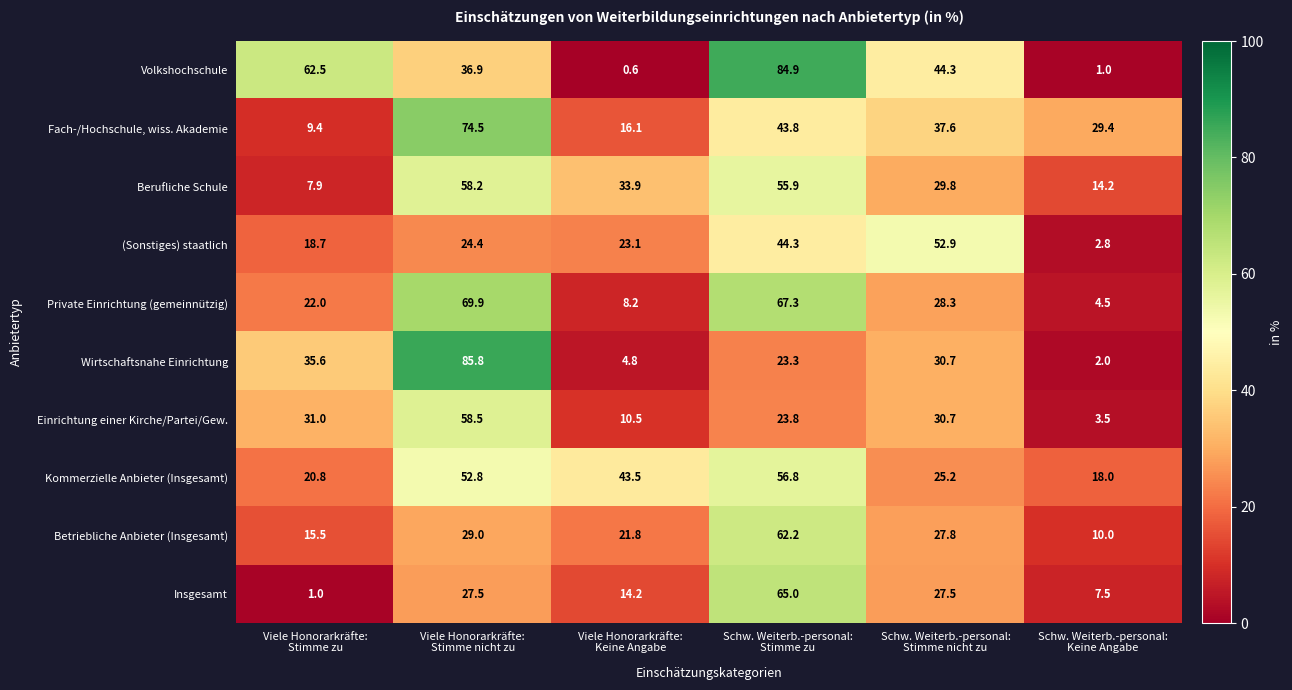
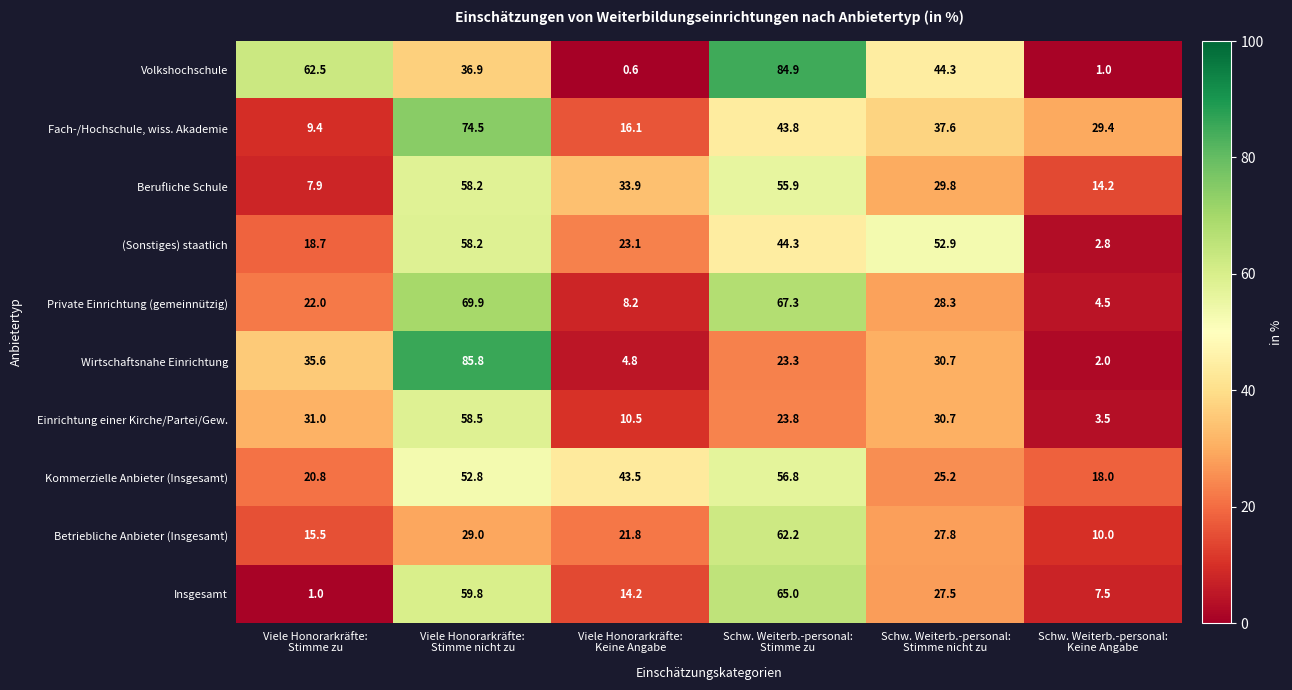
  {
    "Volkshochschule": {
      "Viele Honorarkräfte: Stimme zu": 62.5,
      "Viele Honorarkräfte: Stimme nicht zu": 36.9,
      "Viele Honorarkräfte: Keine Angabe": 0.6,
      "Schw. Weiterb.-personal: Stimme zu": 84.9,
      "Schw. Weiterb.-personal: Stimme nicht zu": 44.3,
      "Schw. Weiterb.-personal: Keine Angabe": 1.0
    },
    "Fach-/Hochschule, wiss. Akademie": {
      "Viele Honorarkräfte: Stimme zu": 9.4,
      "Viele Honorarkräfte: Stimme nicht zu": 74.5,
      "Viele Honorarkräfte: Keine Angabe": 16.1,
      "Schw. Weiterb.-personal: Stimme zu": 43.8,
      "Schw. Weiterb.-personal: Stimme nicht zu": 37.6,
      "Schw. Weiterb.-personal: Keine Angabe": 29.4
    },
    "Berufliche Schule": {
      "Viele Honorarkräfte: Stimme zu": 7.9,
      "Viele Honorarkräfte: Stimme nicht zu": 58.2,
      "Viele Honorarkräfte: Keine Angabe": 33.9,
      "Schw. Weiterb.-personal: Stimme zu": 55.9,
      "Schw. Weiterb.-personal: Stimme nicht zu": 29.8,
      "Schw. Weiterb.-personal: Keine Angabe": 14.2
    },
    "(Sonstiges) staatlich": {
      "Viele Honorarkräfte: Stimme zu": 18.7,
-     "Viele Honorarkräfte: Stimme nicht zu": 24.4,
+     "Viele Honorarkräfte: Stimme nicht zu": 58.2,
      "Viele Honorarkräfte: Keine Angabe": 23.1,
      "Schw. Weiterb.-personal: Stimme zu": 44.3,
      "Schw. Weiterb.-personal: Stimme nicht zu": 52.9,
      "Schw. Weiterb.-personal: Keine Angabe": 2.8
    },
    "Private Einrichtung (gemeinnützig)": {
      "Viele Honorarkräfte: Stimme zu": 22.0,
      "Viele Honorarkräfte: Stimme nicht zu": 69.9,
      "Viele Honorarkräfte: Keine Angabe": 8.2,
      "Schw. Weiterb.-personal: Stimme zu": 67.3,
      "Schw. Weiterb.-personal: Stimme nicht zu": 28.3,
      "Schw. Weiterb.-personal: Keine Angabe": 4.5
    },
    "Wirtschaftsnahe Einrichtung": {
      "Viele Honorarkräfte: Stimme zu": 35.6,
      "Viele Honorarkräfte: Stimme nicht zu": 85.8,
      "Viele Honorarkräfte: Keine Angabe": 4.8,
      "Schw. Weiterb.-personal: Stimme zu": 23.3,
      "Schw. Weiterb.-personal: Stimme nicht zu": 30.7,
      "Schw. Weiterb.-personal: Keine Angabe": 2.0
    },
    "Einrichtung einer Kirche/Partei/Gew.": {
      "Viele Honorarkräfte: Stimme zu": 31.0,
      "Viele Honorarkräfte: Stimme nicht zu": 58.5,
      "Viele Honorarkräfte: Keine Angabe": 10.5,
      "Schw. Weiterb.-personal: Stimme zu": 23.8,
      "Schw. Weiterb.-personal: Stimme nicht zu": 30.7,
      "Schw. Weiterb.-personal: Keine Angabe": 3.5
    },
    "Kommerzielle Anbieter (Insgesamt)": {
      "Viele Honorarkräfte: Stimme zu": 20.8,
      "Viele Honorarkräfte: Stimme nicht zu": 52.8,
      "Viele Honorarkräfte: Keine Angabe": 43.5,
      "Schw. Weiterb.-personal: Stimme zu": 56.8,
      "Schw. Weiterb.-personal: Stimme nicht zu": 25.2,
      "Schw. Weiterb.-personal: Keine Angabe": 18.0
    },
    "Betriebliche Anbieter (Insgesamt)": {
      "Viele Honorarkräfte: Stimme zu": 15.5,
      "Viele Honorarkräfte: Stimme nicht zu": 29.0,
      "Viele Honorarkräfte: Keine Angabe": 21.8,
      "Schw. Weiterb.-personal: Stimme zu": 62.2,
      "Schw. Weiterb.-personal: Stimme nicht zu": 27.8,
      "Schw. Weiterb.-personal: Keine Angabe": 10.0
    },
    "Insgesamt": {
      "Viele Honorarkräfte: Stimme zu": 1.0,
-     "Viele Honorarkräfte: Stimme nicht zu": 27.5,
+     "Viele Honorarkräfte: Stimme nicht zu": 59.8,
      "Viele Honorarkräfte: Keine Angabe": 14.2,
      "Schw. Weiterb.-personal: Stimme zu": 65.0,
      "Schw. Weiterb.-personal: Stimme nicht zu": 27.5,
      "Schw. Weiterb.-personal: Keine Angabe": 7.5
    }
  }
